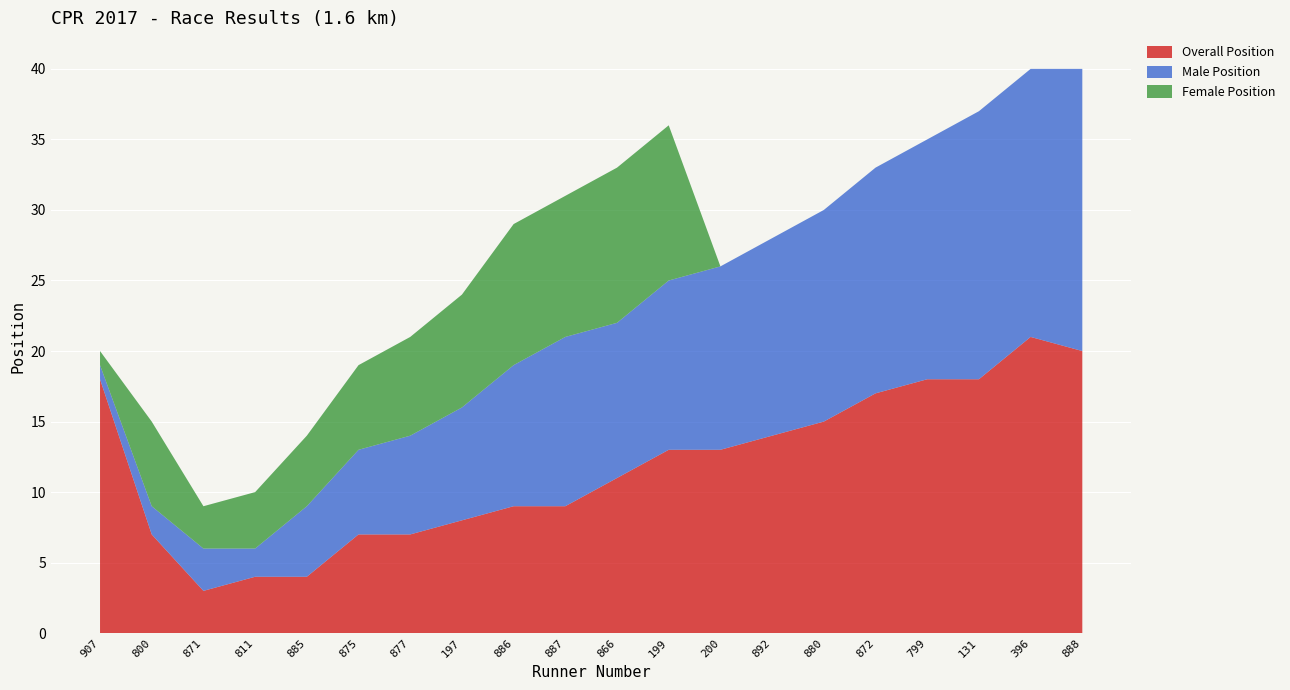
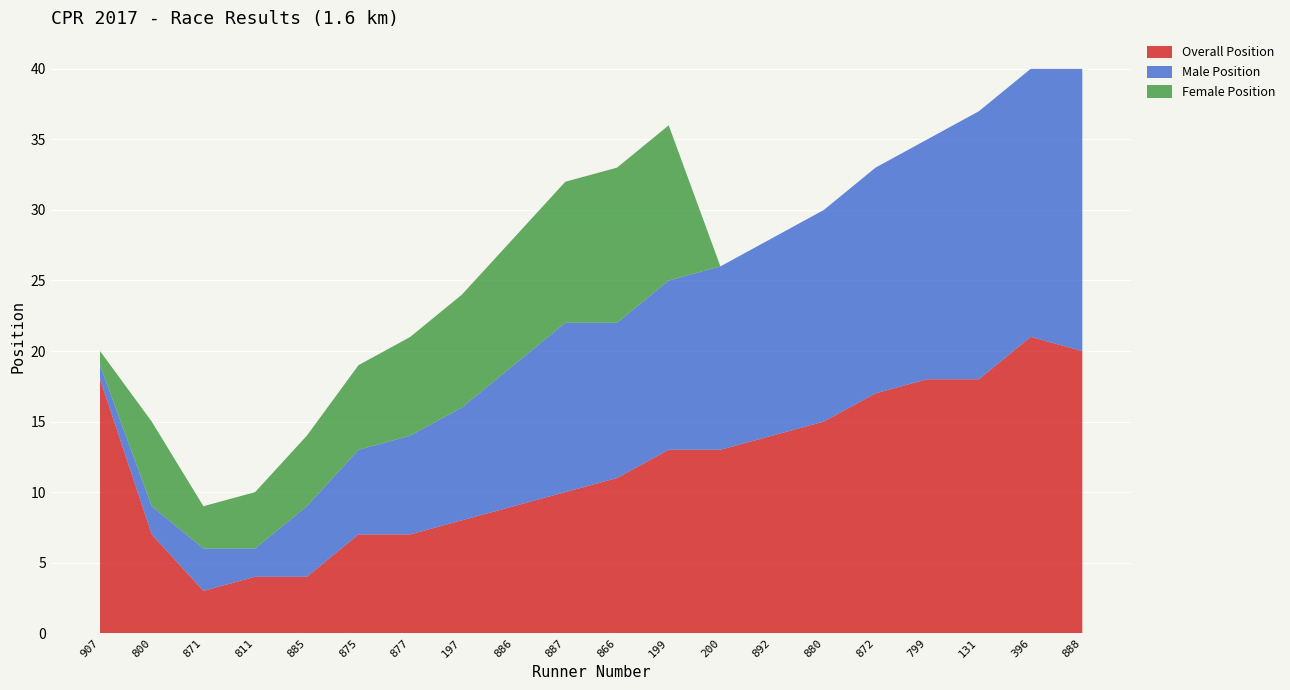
  {
    "Overall Position": {
      "907": 18,
      "800": 7,
      "871": 3,
      "811": 4,
      "885": 4,
      "875": 7,
      "877": 7,
      "197": 8,
      "886": 9,
-     "887": 9,
+     "887": 10,
      "866": 11,
      "199": 13,
      "200": 13,
      "892": 14,
      "880": 15,
      "872": 17,
      "799": 18,
      "131": 18,
      "396": 21,
      "888": 20
    },
    "Male Position": {
      "907": 1,
      "800": 2,
      "871": 3,
      "811": 2,
      "885": 5,
      "875": 6,
      "877": 7,
      "197": 8,
      "886": 10,
      "887": 12,
      "866": 11,
      "199": 12
    },
    "Female Position": {
      "907": 1,
      "800": 6,
      "871": 3,
      "811": 4,
      "885": 5,
      "875": 6,
      "877": 7,
      "197": 8,
-     "886": 10,
+     "886": 9,
      "887": 10,
      "866": 11,
      "199": 11
    }
  }
